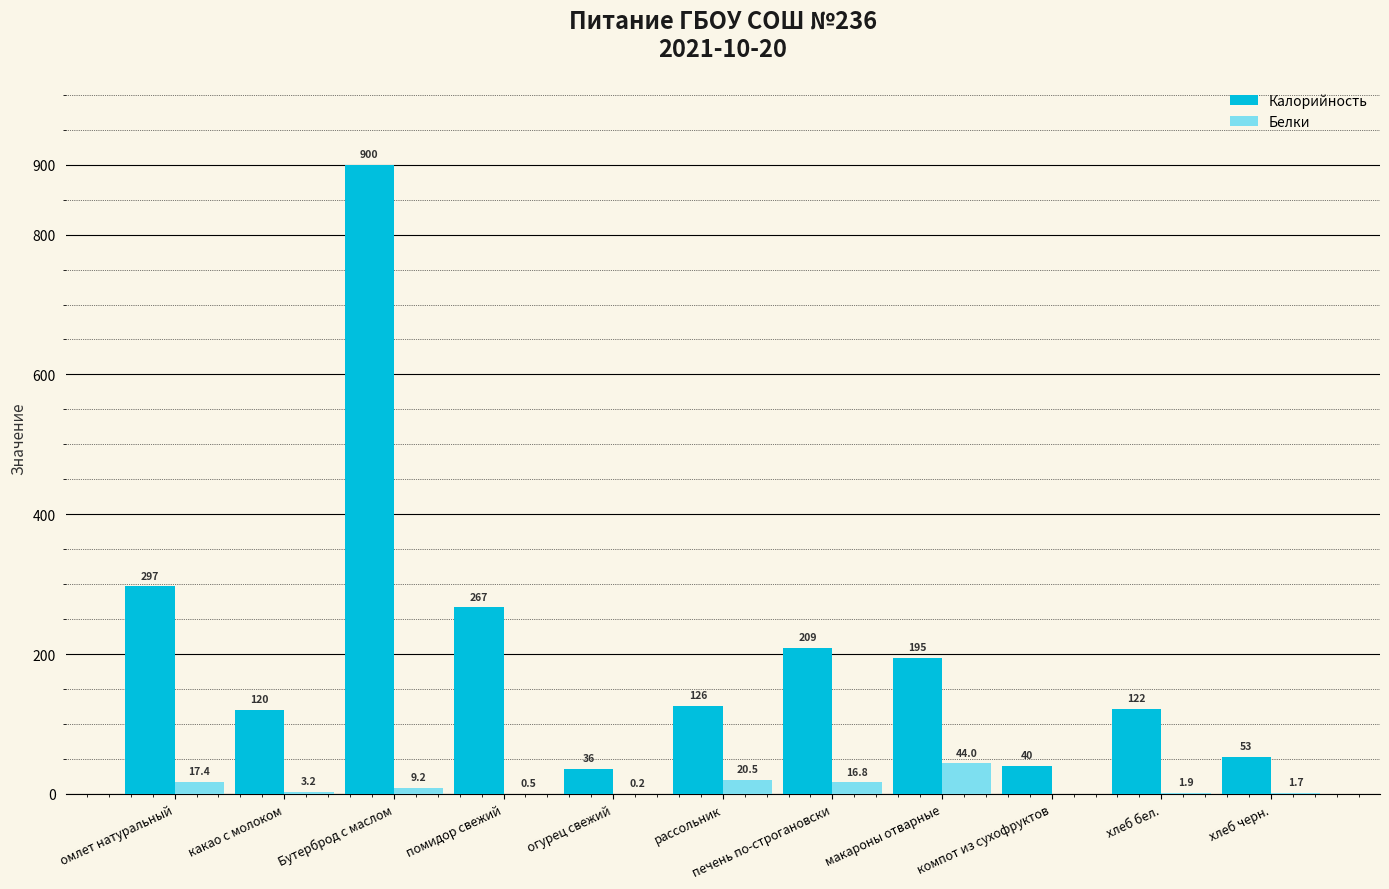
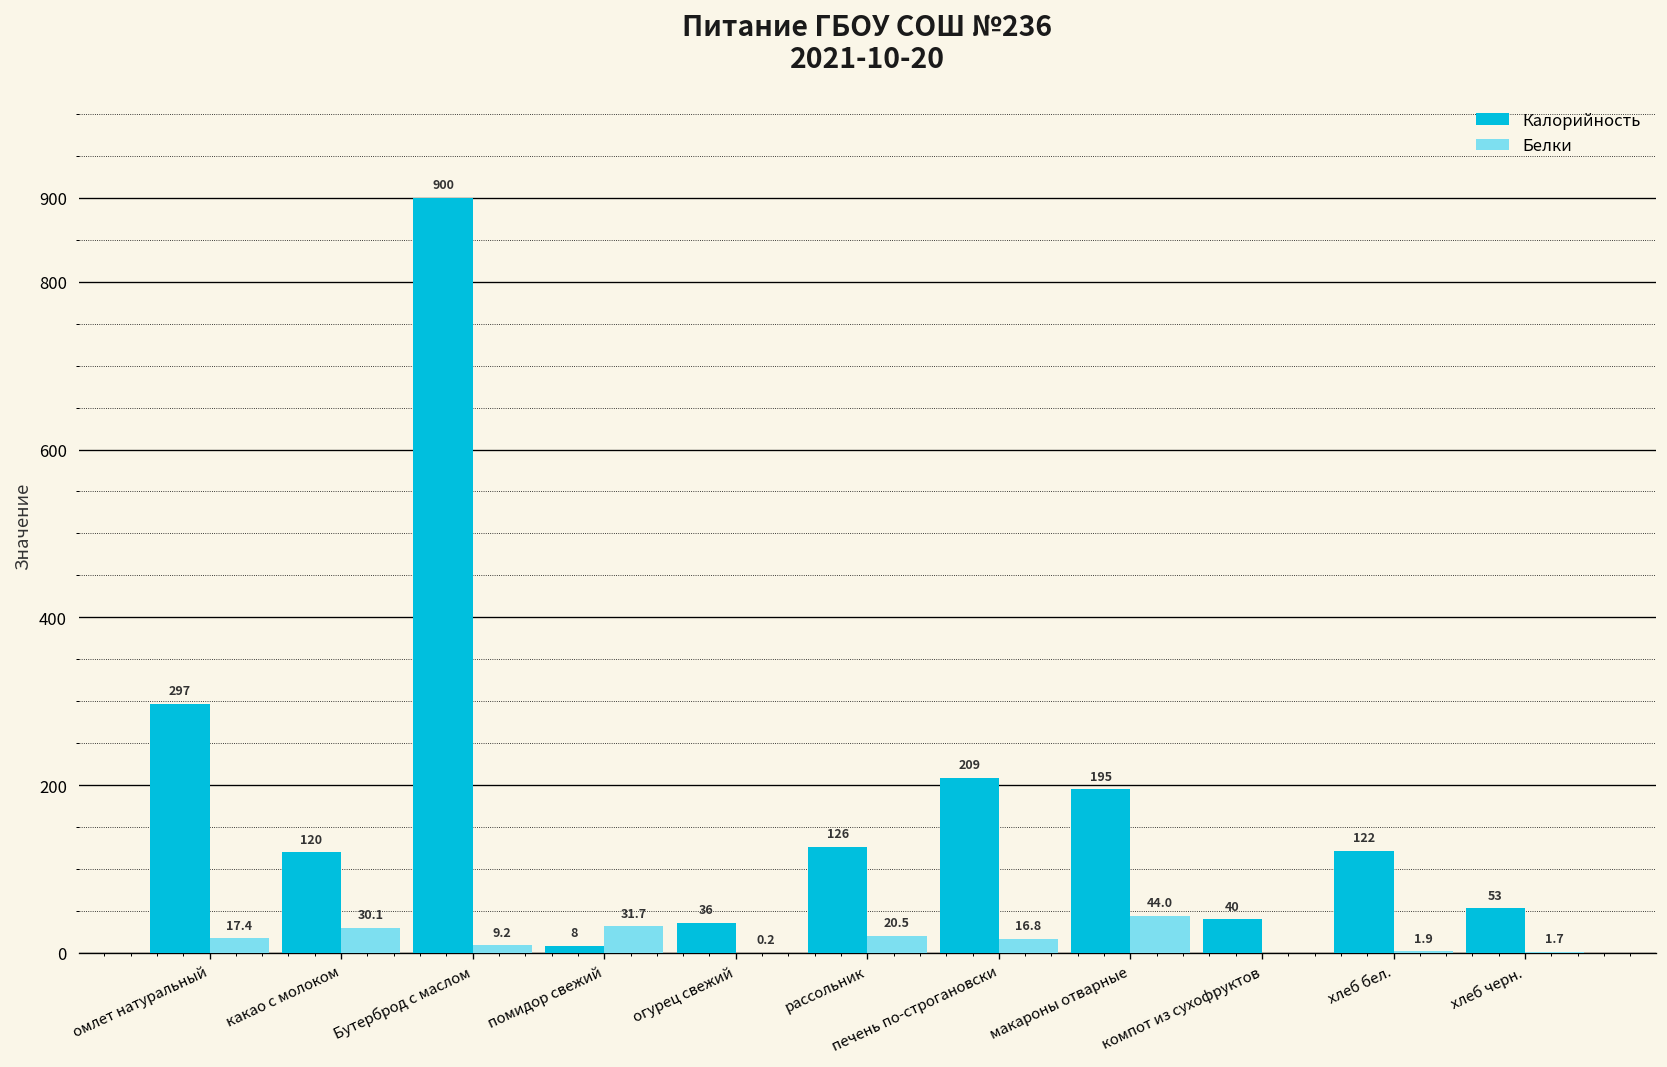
  {
    "Калорийность": {
      "омлет натуральный": 297,
      "какао с молоком": 120,
      "Бутерброд с маслом": 900,
-     "помидор свежий": 267,
+     "помидор свежий": 8,
      "огурец свежий": 36,
      "рассольник": 126,
      "печень по-строгановски": 209,
      "макароны отварные": 195,
      "компот из сухофруктов": 40,
      "хлеб бел.": 122,
      "хлеб черн.": 53
    },
    "Белки": {
      "омлет натуральный": 17.4,
-     "какао с молоком": 3.2,
+     "какао с молоком": 30.1,
      "Бутерброд с маслом": 9.2,
-     "помидор свежий": 0.5,
+     "помидор свежий": 31.7,
      "огурец свежий": 0.2,
      "рассольник": 20.5,
      "печень по-строгановски": 16.8,
      "макароны отварные": 44.0,
      "хлеб бел.": 1.9,
      "хлеб черн.": 1.7
    }
  }
